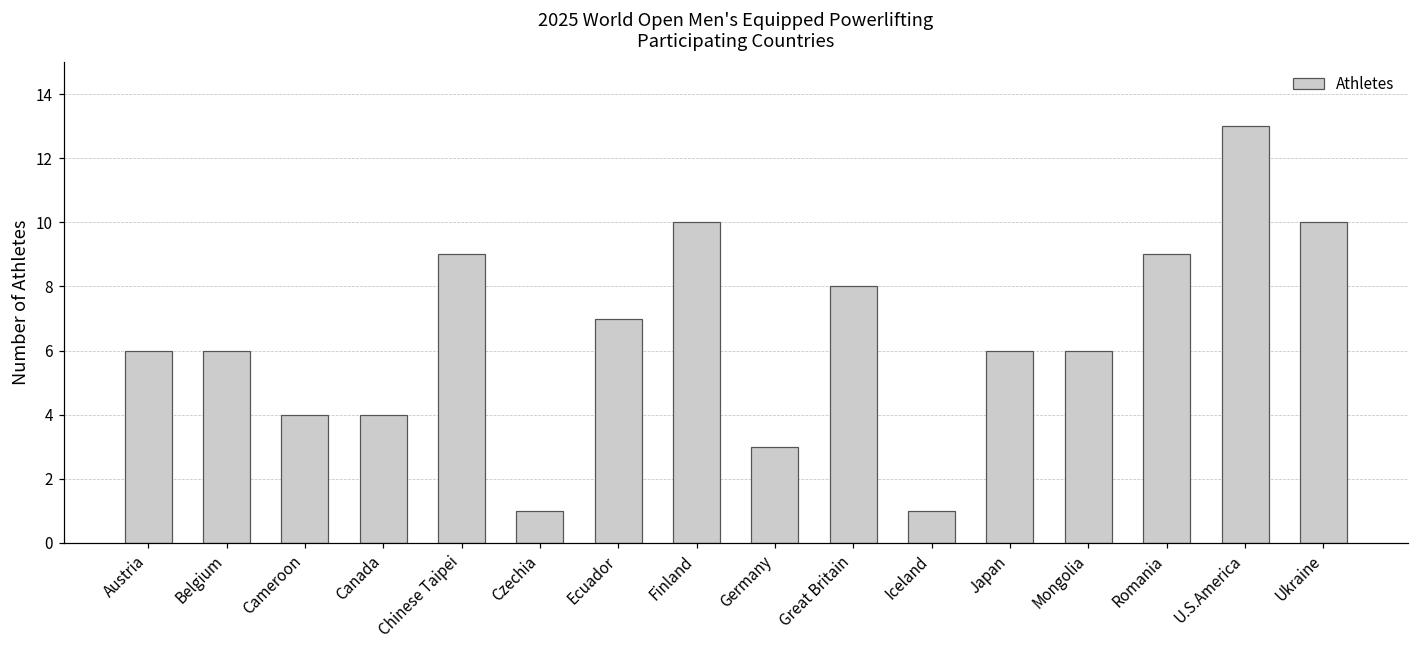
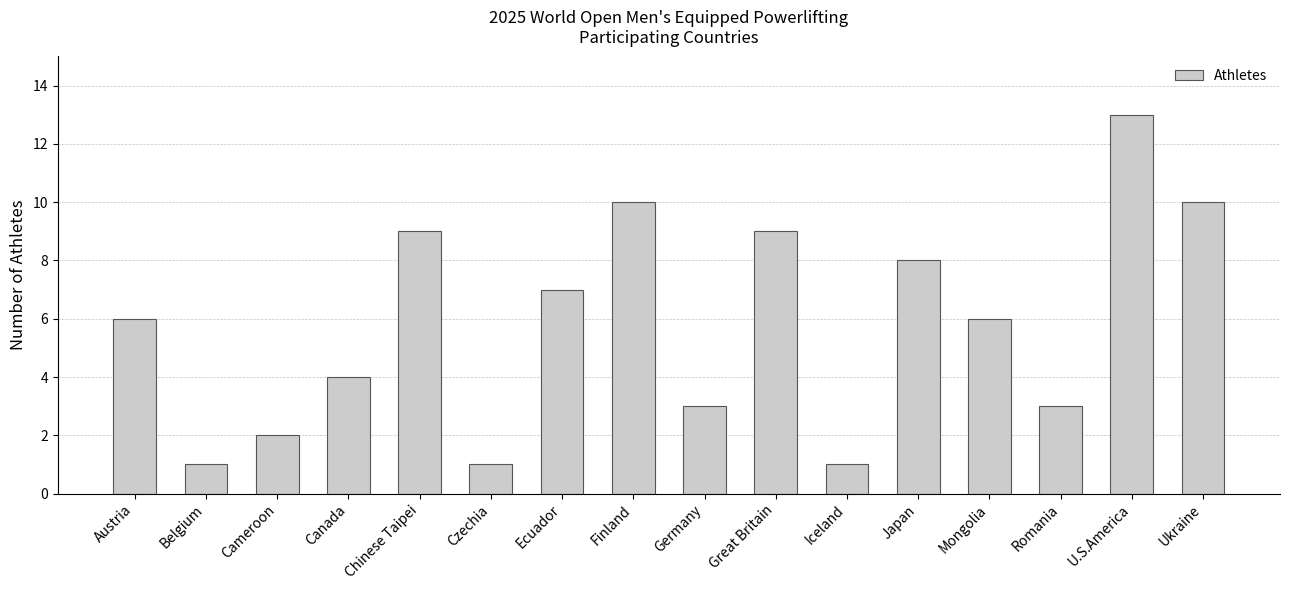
  {
    "Austria": 6,
-   "Belgium": 6,
-   "Cameroon": 4,
+   "Belgium": 1,
+   "Cameroon": 2,
    "Canada": 4,
    "Chinese Taipei": 9,
    "Czechia": 1,
    "Ecuador": 7,
    "Finland": 10,
    "Germany": 3,
-   "Great Britain": 8,
+   "Great Britain": 9,
    "Iceland": 1,
-   "Japan": 6,
+   "Japan": 8,
    "Mongolia": 6,
-   "Romania": 9,
+   "Romania": 3,
    "U.S.America": 13,
    "Ukraine": 10
  }
